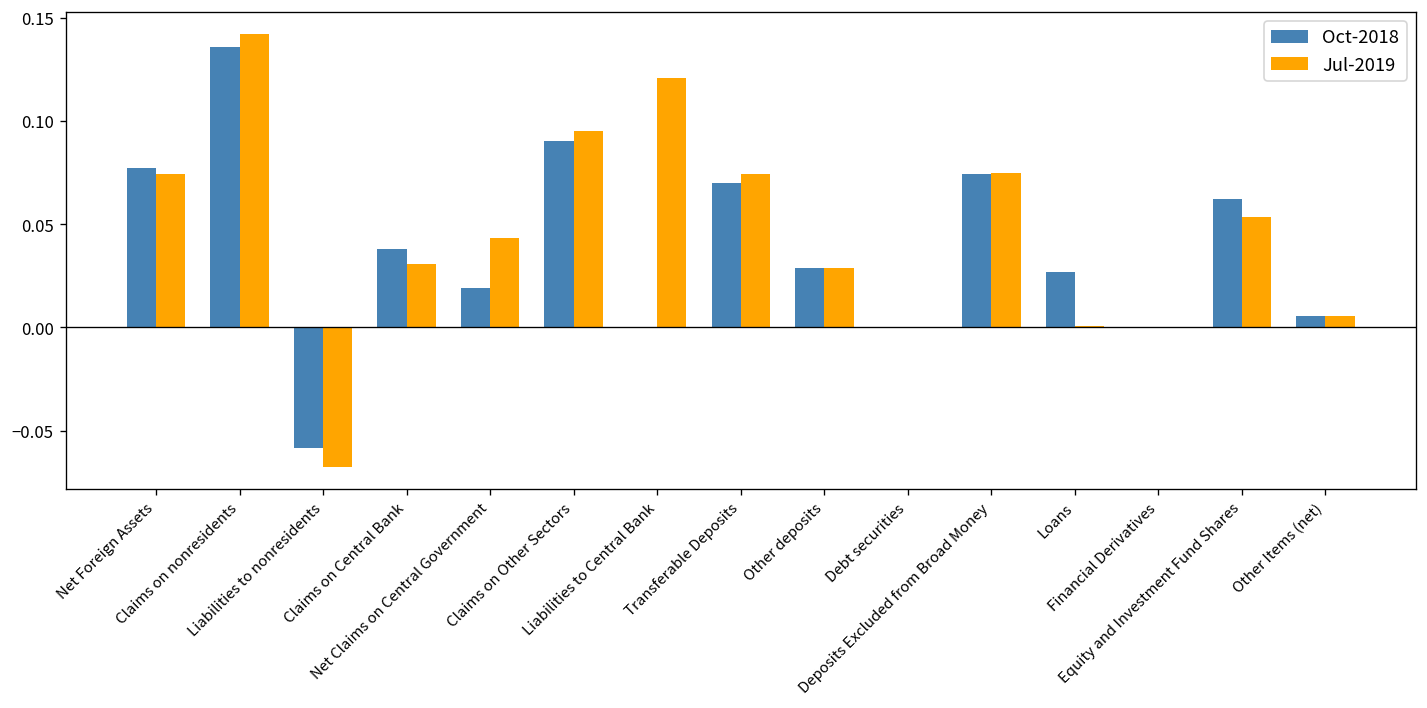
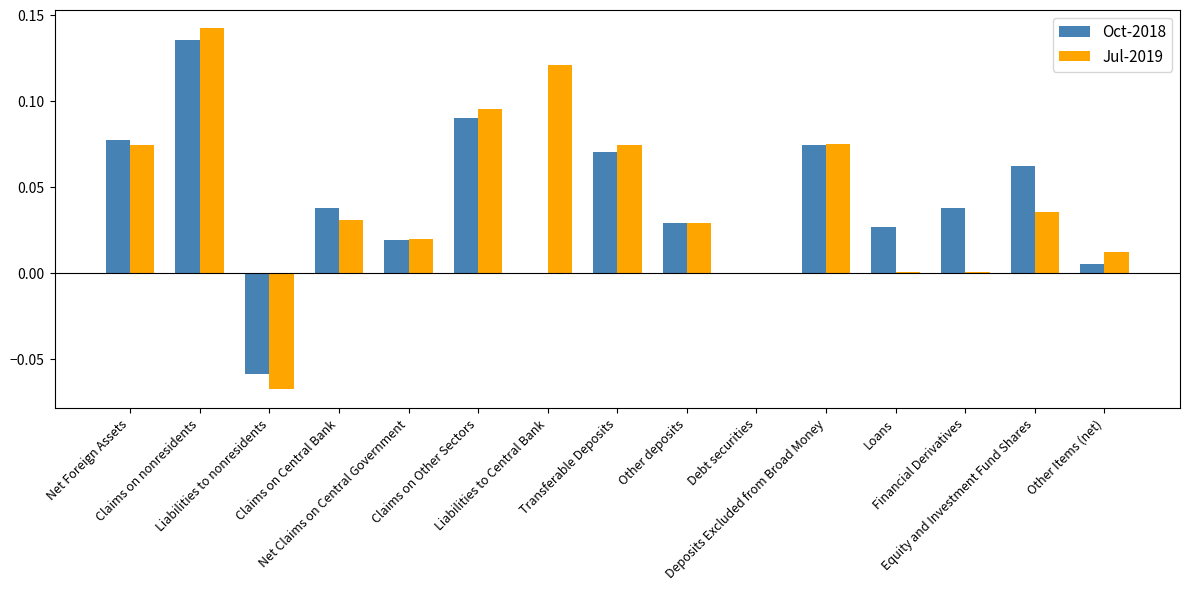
  {
    "Oct-2018": {
      "Net Foreign Assets": 0.077,
      "Claims on nonresidents": 0.136,
      "Liabilities to nonresidents": -0.058,
      "Claims on Central Bank": 0.038,
      "Net Claims on Central Government": 0.019,
      "Claims on Other Sectors": 0.090,
      "Transferable Deposits": 0.070,
      "Other deposits": 0.029,
      "Debt securities": 0.000,
      "Deposits Excluded from Broad Money": 0.074,
      "Loans": 0.027,
-     "Financial Derivatives": 0.000,
+     "Financial Derivatives": 0.038,
      "Equity and Investment Fund Shares": 0.062,
      "Other Items (net)": 0.005
    },
    "Jul-2019": {
      "Net Foreign Assets": 0.075,
      "Claims on nonresidents": 0.142,
      "Liabilities to nonresidents": -0.068,
      "Claims on Central Bank": 0.031,
-     "Net Claims on Central Government": 0.044,
+     "Net Claims on Central Government": 0.020,
      "Claims on Other Sectors": 0.095,
      "Liabilities to Central Bank": 0.121,
      "Transferable Deposits": 0.074,
      "Other deposits": 0.029,
      "Debt securities": 0.000,
      "Deposits Excluded from Broad Money": 0.075,
-     "Equity and Investment Fund Shares": 0.053,
-     "Other Items (net)": 0.006
+     "Equity and Investment Fund Shares": 0.035,
+     "Other Items (net)": 0.012
    }
  }
